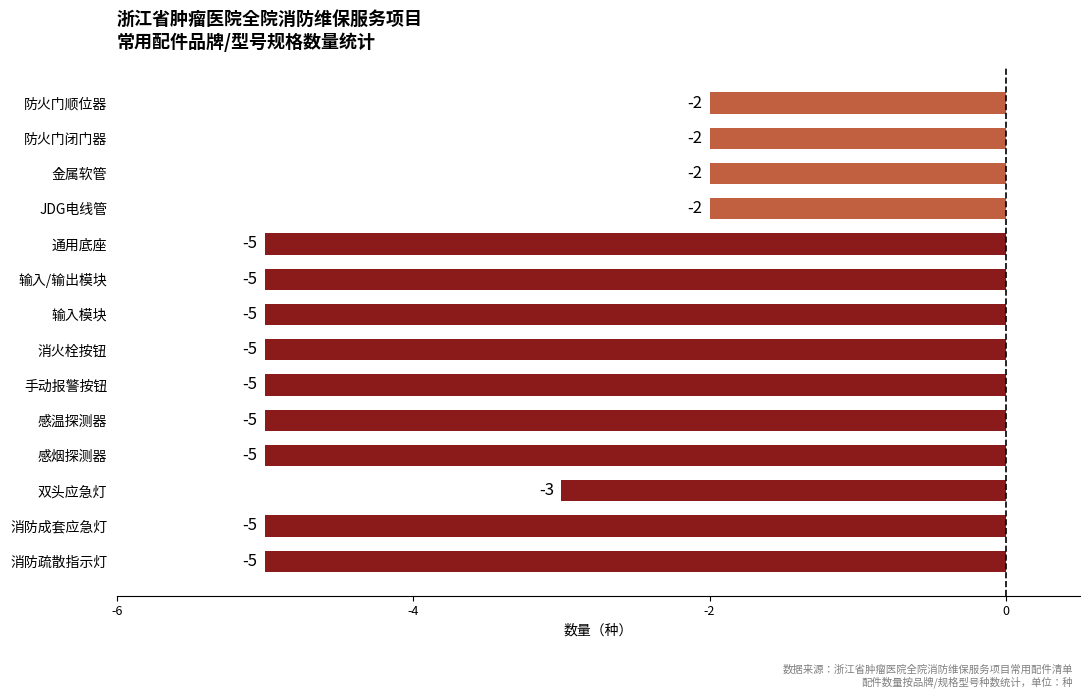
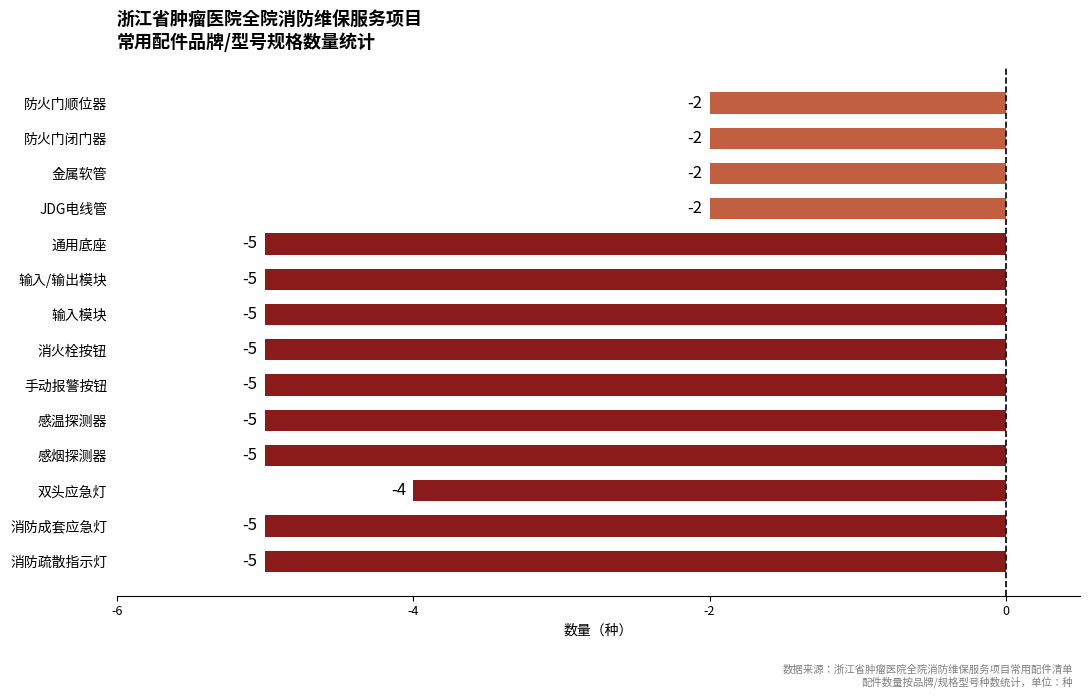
  {
    "防火门顺位器": -2,
    "防火门闭门器": -2,
    "金属软管": -2,
    "JDG电线管": -2,
    "通用底座": -5,
    "输入/输出模块": -5,
    "输入模块": -5,
    "消火栓按钮": -5,
    "手动报警按钮": -5,
    "感温探测器": -5,
    "感烟探测器": -5,
-   "双头应急灯": -3,
+   "双头应急灯": -4,
    "消防成套应急灯": -5,
    "消防疏散指示灯": -5
  }
